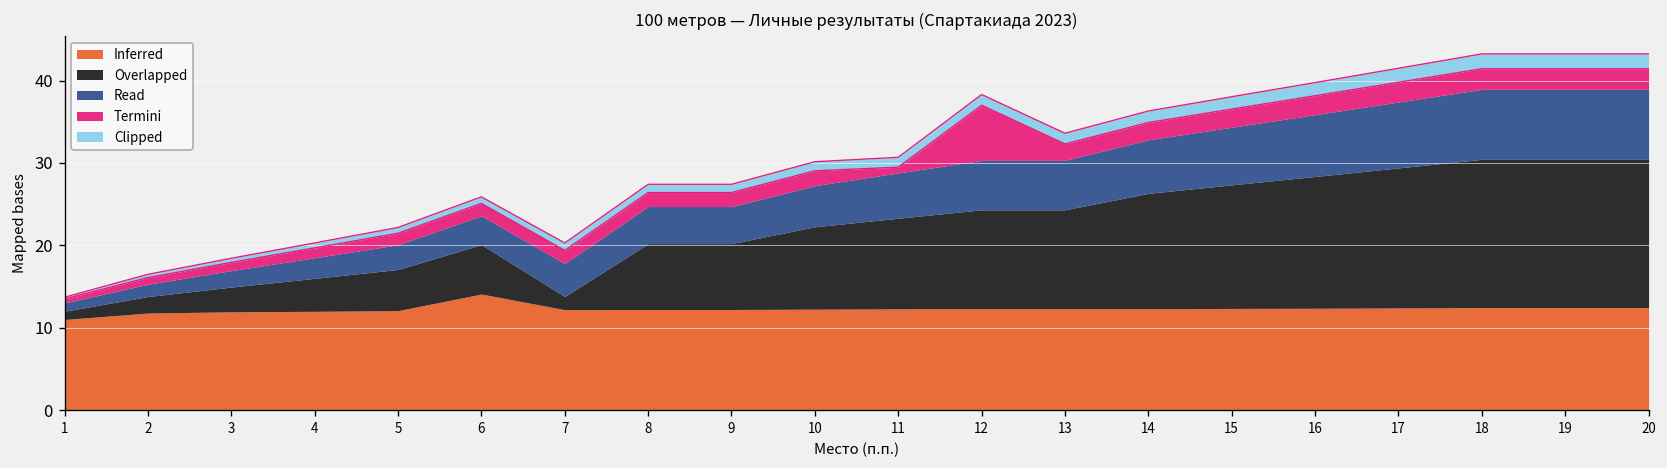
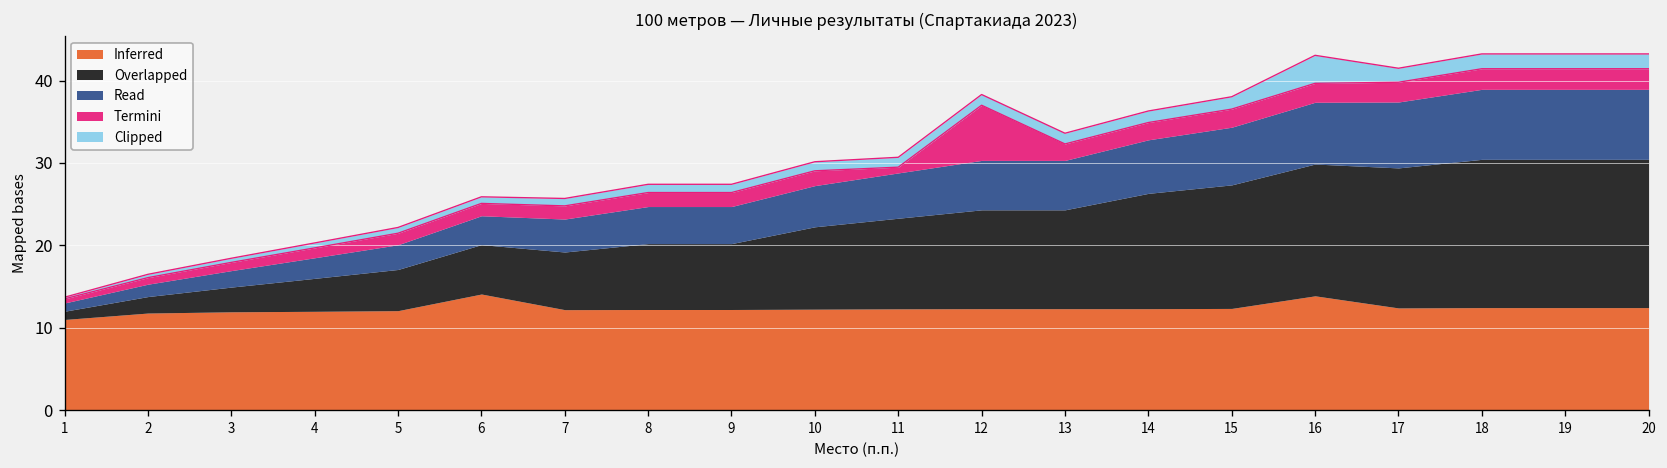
  {
    "Inferred": {
      "1": 11,
      "2": 12,
      "3": 12,
      "4": 12,
      "5": 12,
      "6": 14,
      "7": 12,
      "8": 12,
      "9": 12,
      "10": 12,
      "11": 12,
      "12": 12,
      "13": 12,
      "14": 12,
      "15": 12,
-     "16": 12,
+     "16": 14,
      "17": 12,
      "18": 12,
      "19": 12,
      "20": 12
    },
    "Overlapped": {
      "1": 1,
      "2": 2,
      "3": 3,
      "4": 4,
      "5": 5,
      "6": 6,
-     "7": 2,
+     "7": 7,
      "8": 8,
      "9": 8,
      "10": 10,
      "11": 11,
      "12": 12,
      "13": 12,
      "14": 14,
      "15": 15,
      "16": 16,
      "17": 17,
      "18": 18,
      "19": 18,
      "20": 18
    },
    "Read": {
      "1": 1,
      "2": 2,
      "3": 2,
      "4": 3,
      "5": 3,
      "6": 4,
      "7": 4,
      "8": 5,
      "9": 5,
      "10": 5,
      "11": 6,
      "12": 6,
      "13": 6,
      "14": 7,
      "15": 7,
      "16": 8,
      "17": 8,
      "18": 9,
      "19": 9,
      "20": 9
    },
    "Termini": {
      "2": 1,
      "3": 1,
      "4": 1,
      "5": 1,
      "6": 2,
      "7": 2,
      "8": 2,
      "9": 2,
      "10": 2,
      "11": 1,
      "12": 7,
      "13": 2,
      "14": 2,
      "15": 2,
      "16": 2,
      "17": 2,
      "18": 3,
      "19": 3,
      "20": 3
    },
    "Clipped": {
      "2": 0,
      "3": 1,
      "4": 1,
      "5": 1,
      "6": 1,
      "7": 1,
      "8": 1,
      "9": 1,
      "10": 1,
      "11": 1,
      "12": 1,
      "13": 1,
      "14": 1,
      "15": 2,
-     "16": 2,
+     "16": 3,
      "17": 2,
      "18": 2,
      "19": 2,
      "20": 2
    }
  }
